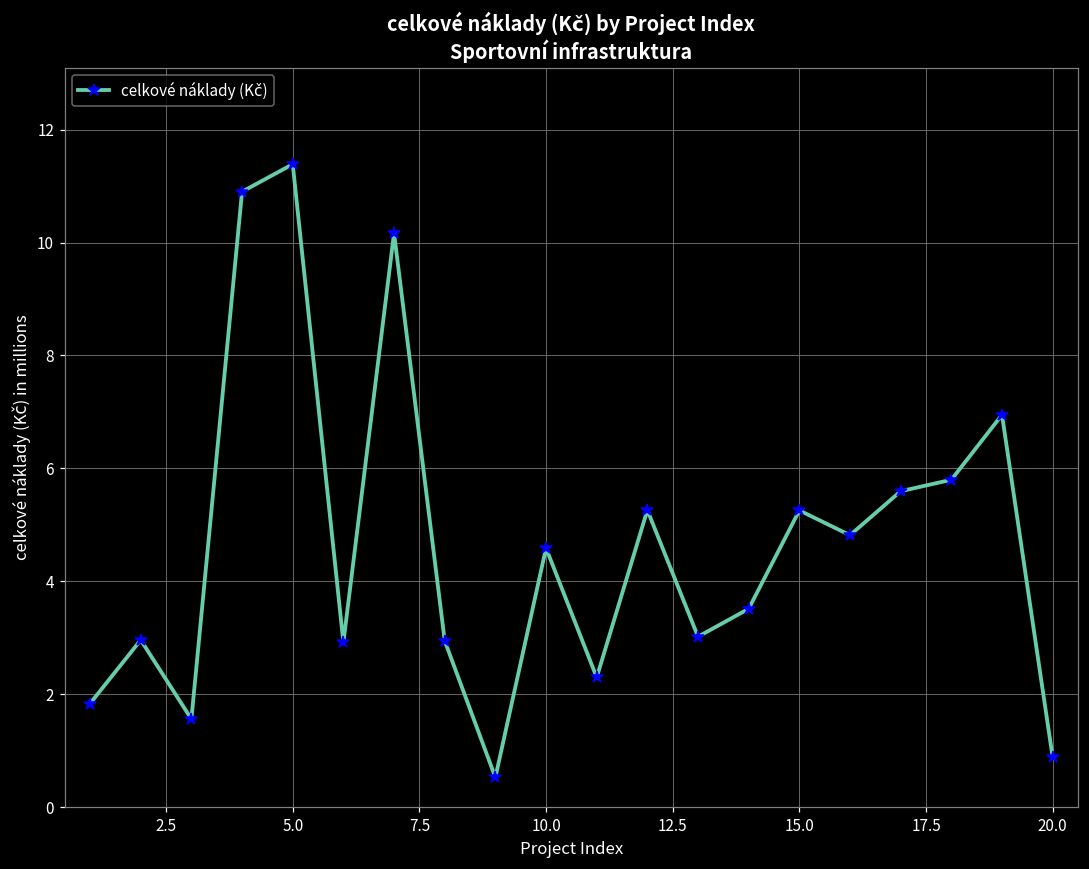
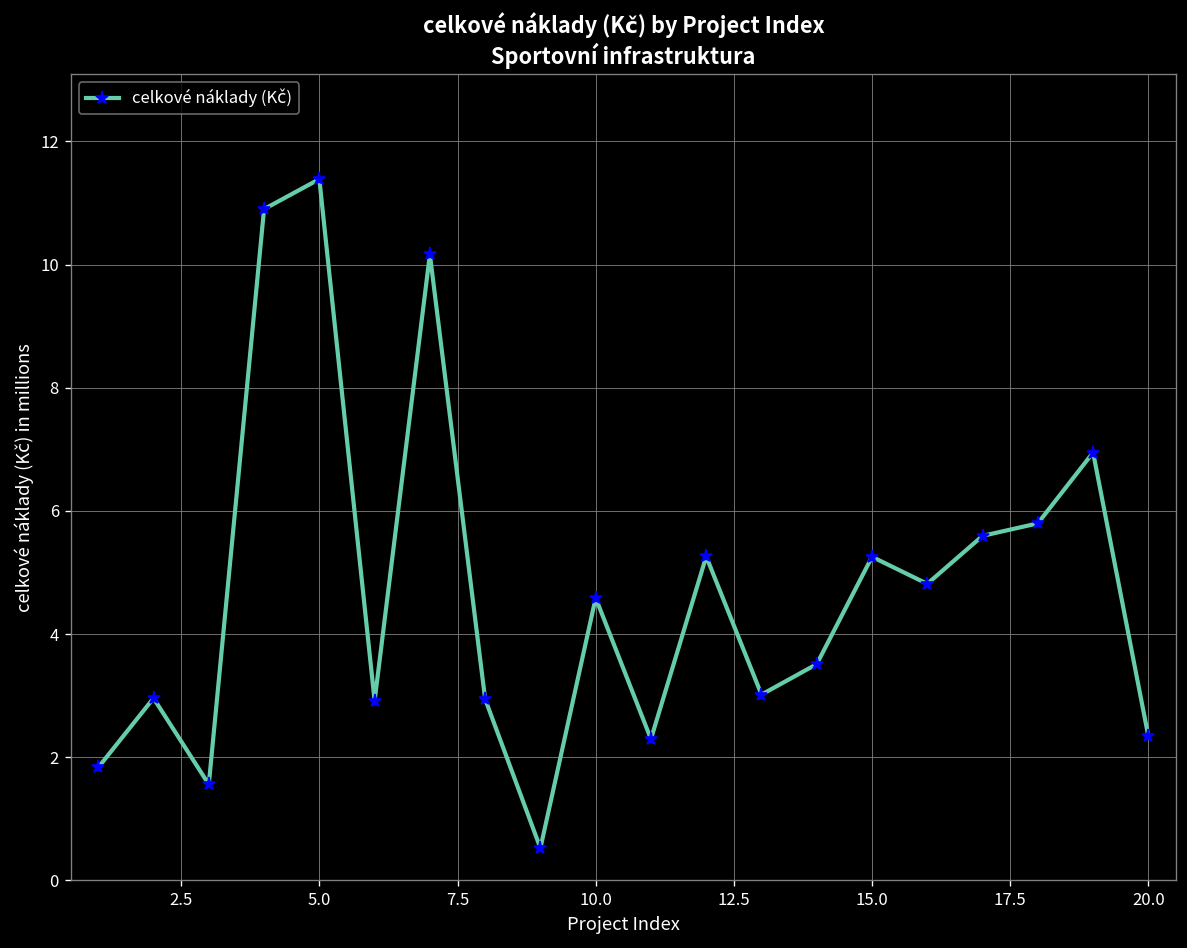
  {
    "5.0": 11.4,
    "10.0": 4.6,
    "15.0": 5.3,
-   "20.0": 0.9
+   "20.0": 2.3
  }
